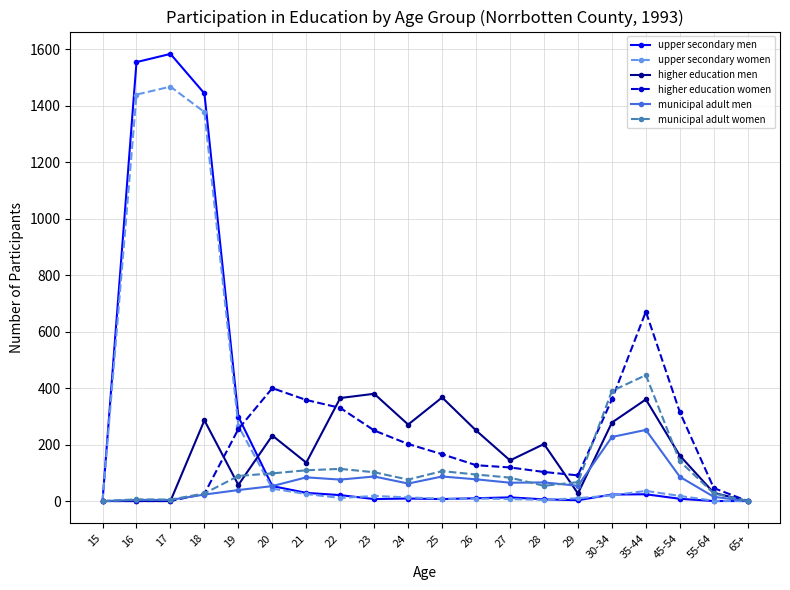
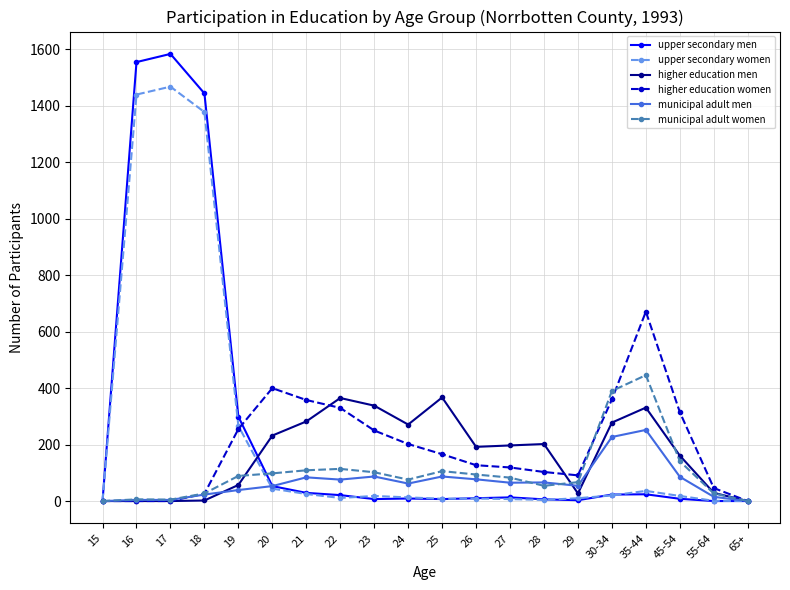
  {
    "higher education men": {
-     "18": 290,
+     "18": 0,
      "19": 60,
      "20": 230,
-     "21": 140,
+     "21": 280,
      "22": 370,
-     "23": 380,
+     "23": 340,
      "24": 270,
      "25": 370,
-     "26": 250,
-     "27": 140,
+     "26": 190,
+     "27": 200,
      "28": 200,
      "29": 30,
      "30-34": 280,
-     "35-44": 360,
+     "35-44": 330,
      "45-54": 160
    }
  }
